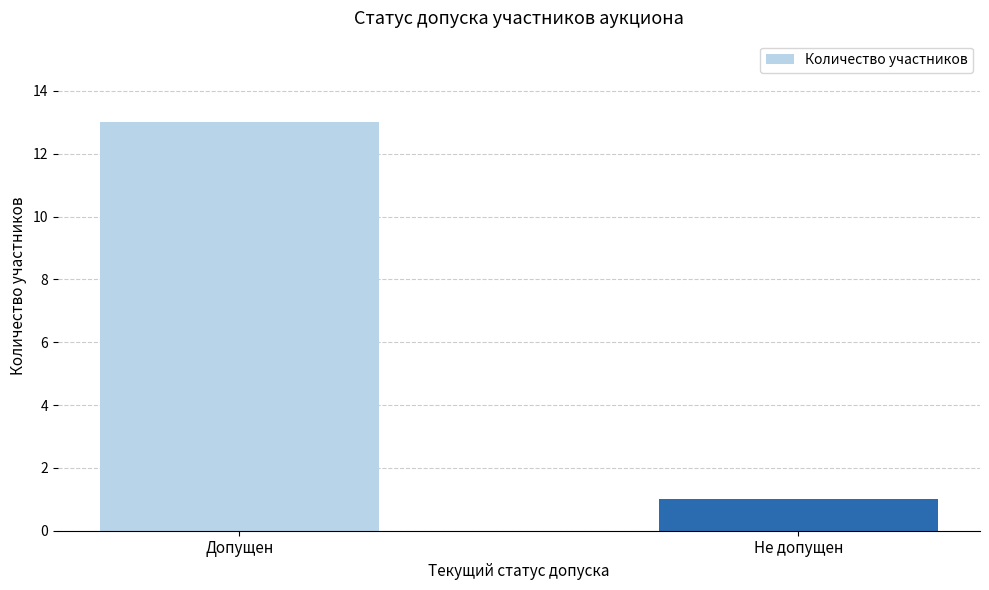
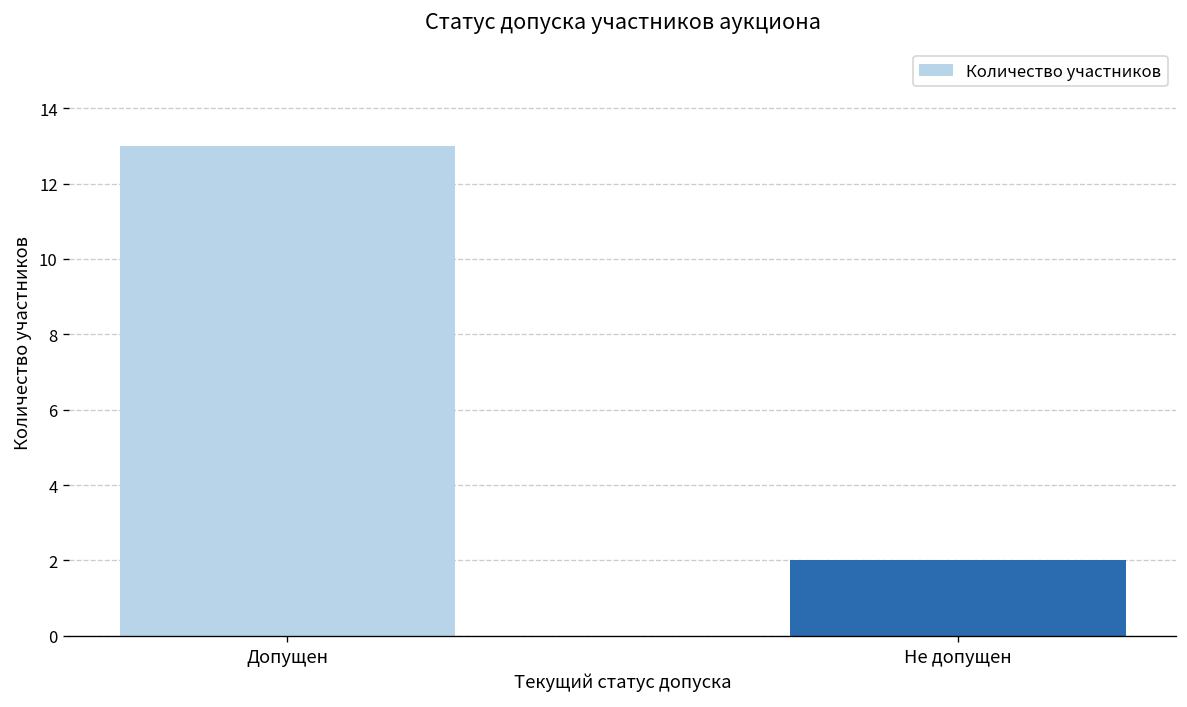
  {
    "Допущен": 13,
-   "Не допущен": 1
+   "Не допущен": 2
  }
